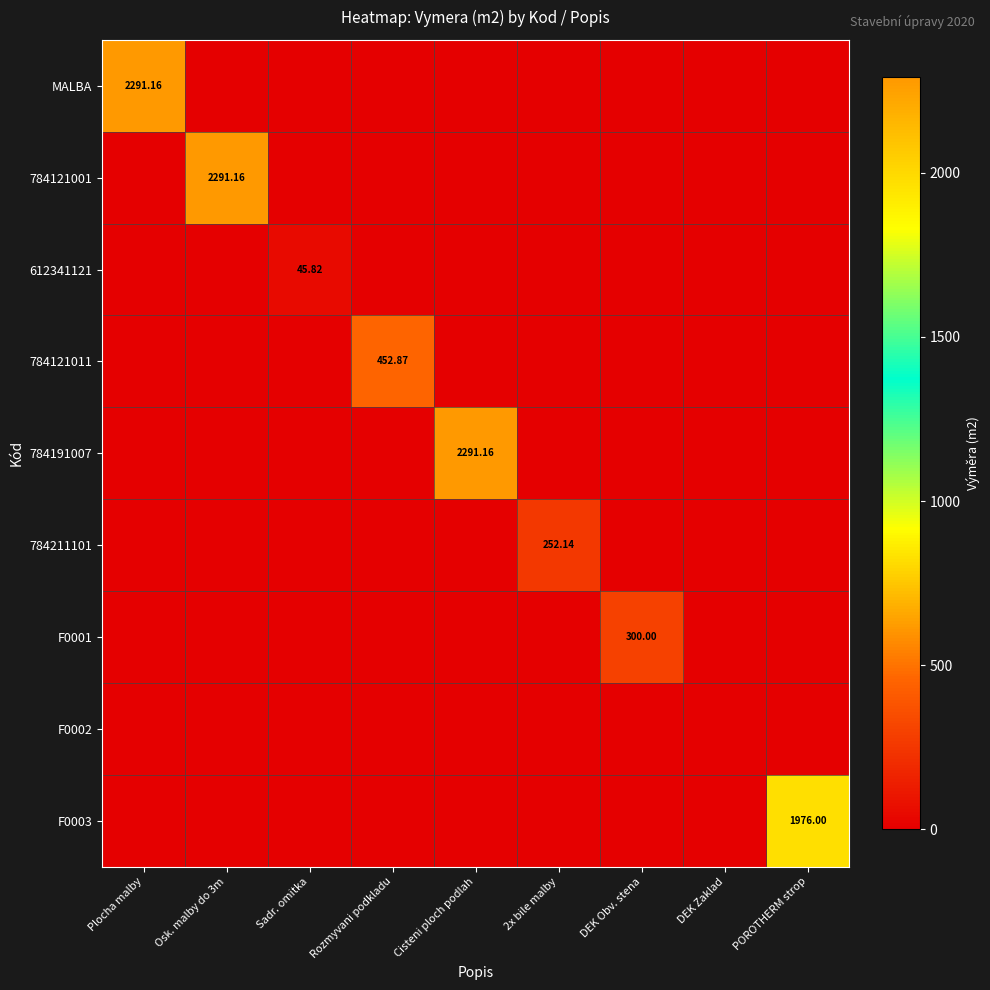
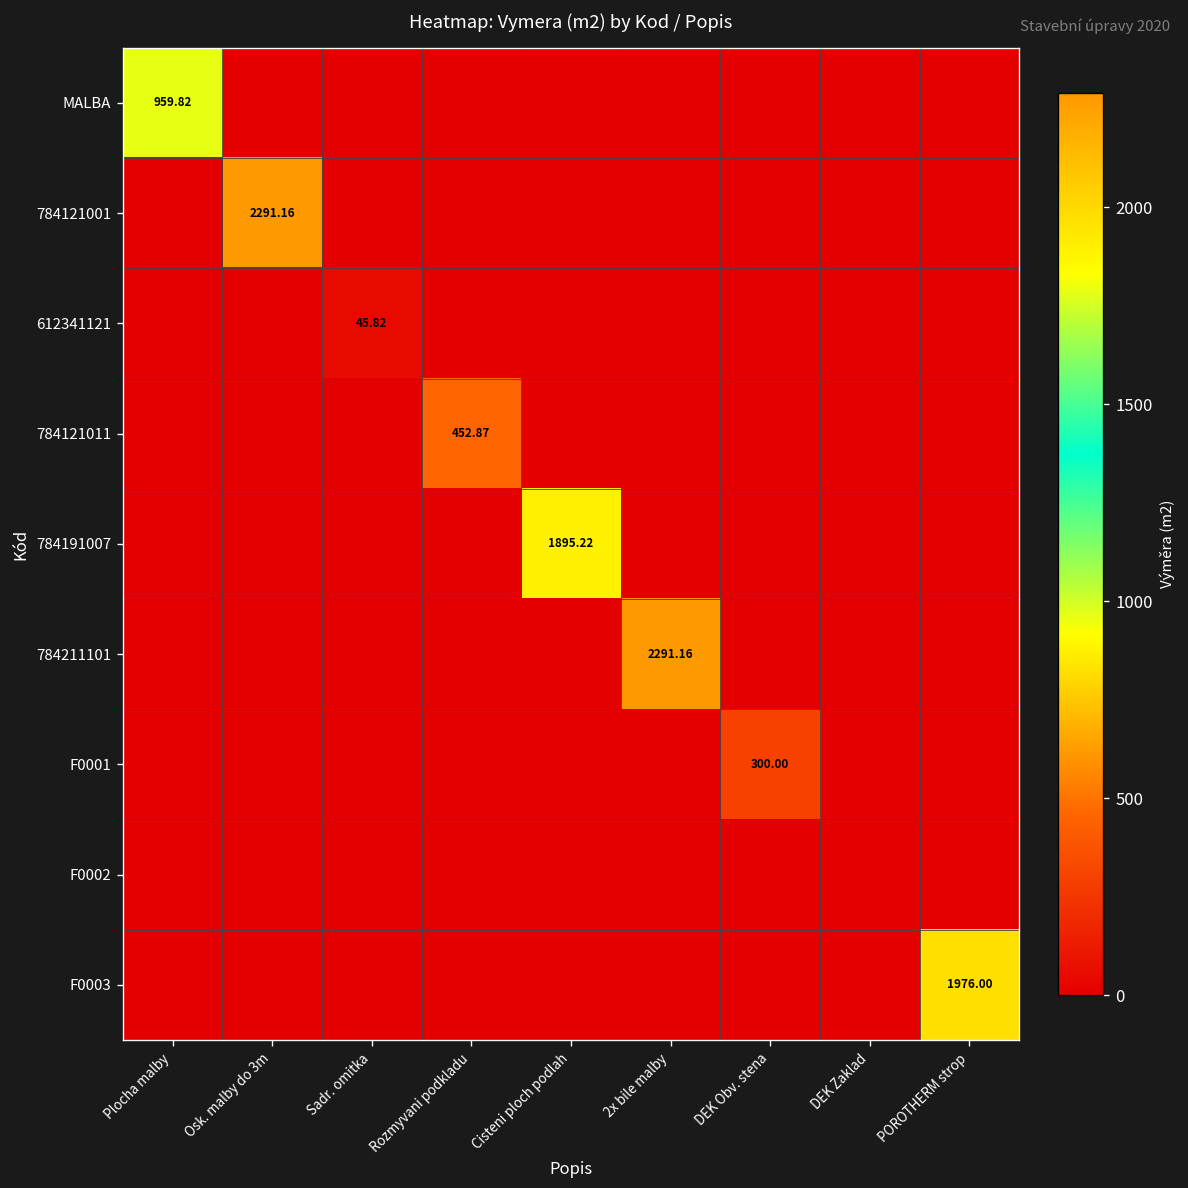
  {
    "MALBA": {
-     "Plocha malby": 2291.16
+     "Plocha malby": 959.82
    },
    "784121001": {
      "Osk. malby do 3m": 2291.16
    },
    "612341121": {
      "Sadr. omitka": 45.82
    },
    "784121011": {
      "Rozmyvani podkladu": 452.87
    },
    "784191007": {
-     "Cisteni ploch podlah": 2291.16
+     "Cisteni ploch podlah": 1895.22
    },
    "784211101": {
-     "2x bile malby": 252.14
+     "2x bile malby": 2291.16
    },
    "F0001": {
      "DEK Obv. stena": 300.00
    },
    "F0003": {
      "POROTHERM strop": 1976.00
    }
  }
